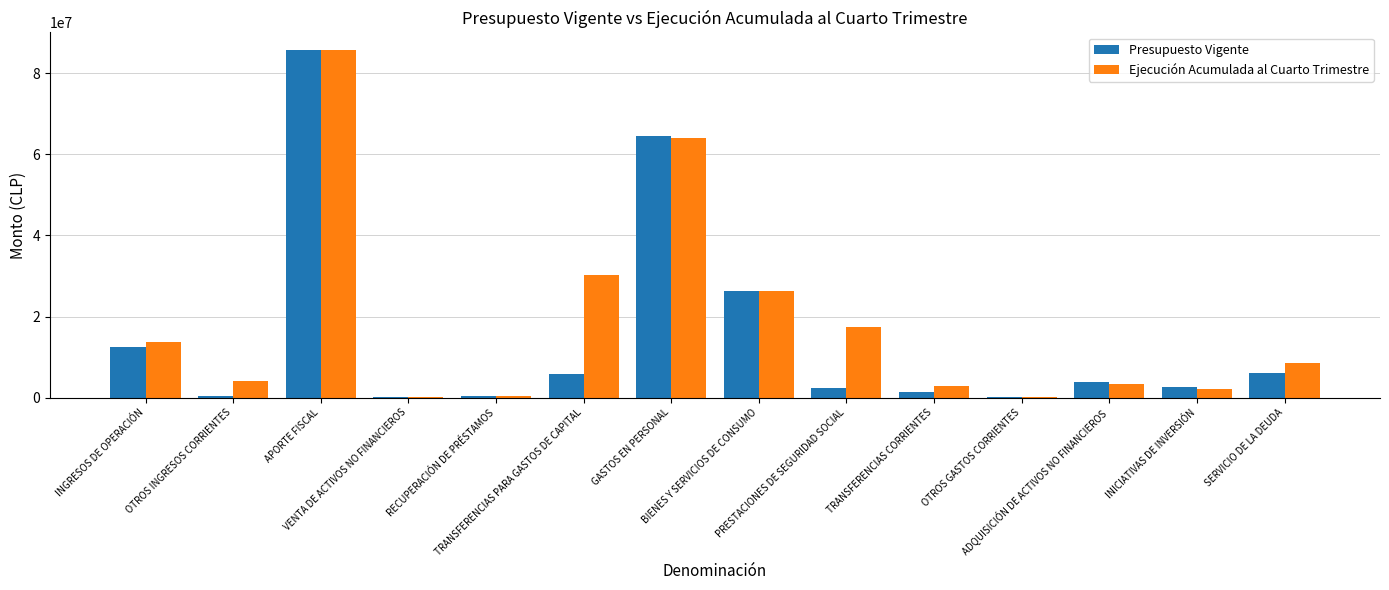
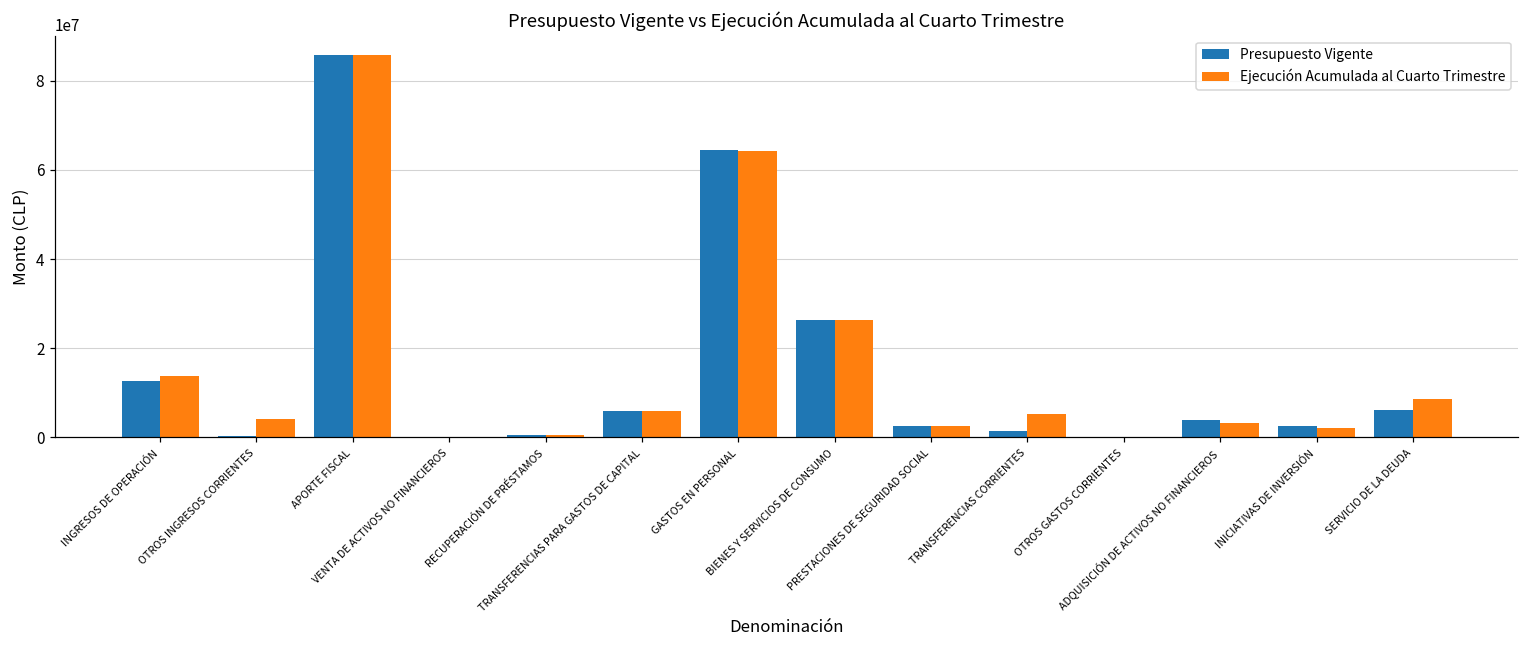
  {
    "Presupuesto Vigente": {
      "INGRESOS DE OPERACIÓN": 13000000,
      "APORTE FISCAL": 86000000,
      "TRANSFERENCIAS PARA GASTOS DE CAPITAL": 6000000,
      "GASTOS EN PERSONAL": 64000000,
      "BIENES Y SERVICIOS DE CONSUMO": 26000000,
      "PRESTACIONES DE SEGURIDAD SOCIAL": 2000000,
      "TRANSFERENCIAS CORRIENTES": 1000000,
      "ADQUISICIÓN DE ACTIVOS NO FINANCIEROS": 4000000,
      "INICIATIVAS DE INVERSIÓN": 3000000,
      "SERVICIO DE LA DEUDA": 6000000
    },
    "Ejecución Acumulada al Cuarto Trimestre": {
      "INGRESOS DE OPERACIÓN": 14000000,
      "OTROS INGRESOS CORRIENTES": 4000000,
      "APORTE FISCAL": 86000000,
-     "TRANSFERENCIAS PARA GASTOS DE CAPITAL": 30000000,
+     "TRANSFERENCIAS PARA GASTOS DE CAPITAL": 6000000,
      "GASTOS EN PERSONAL": 64000000,
      "BIENES Y SERVICIOS DE CONSUMO": 26000000,
-     "PRESTACIONES DE SEGURIDAD SOCIAL": 17000000,
-     "TRANSFERENCIAS CORRIENTES": 3000000,
+     "PRESTACIONES DE SEGURIDAD SOCIAL": 2000000,
+     "TRANSFERENCIAS CORRIENTES": 5000000,
      "ADQUISICIÓN DE ACTIVOS NO FINANCIEROS": 3000000,
      "INICIATIVAS DE INVERSIÓN": 2000000,
      "SERVICIO DE LA DEUDA": 9000000
    }
  }
